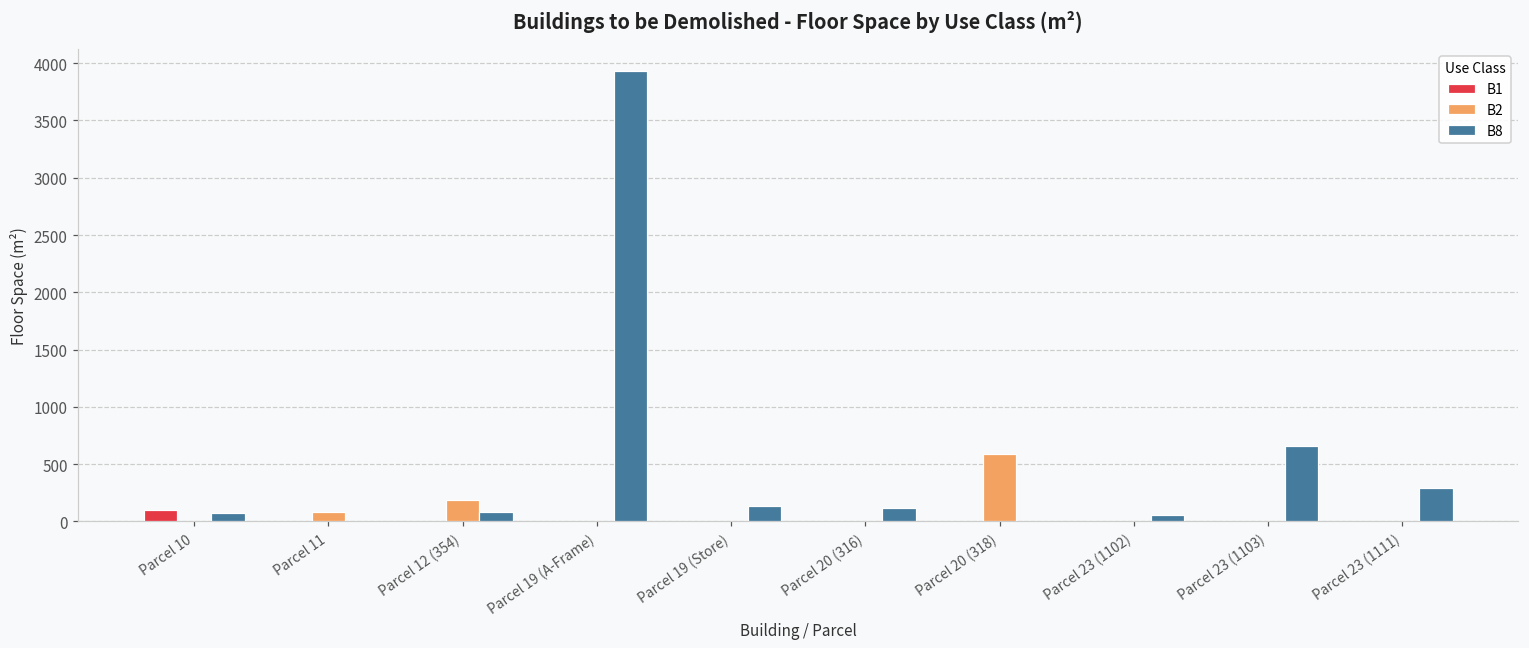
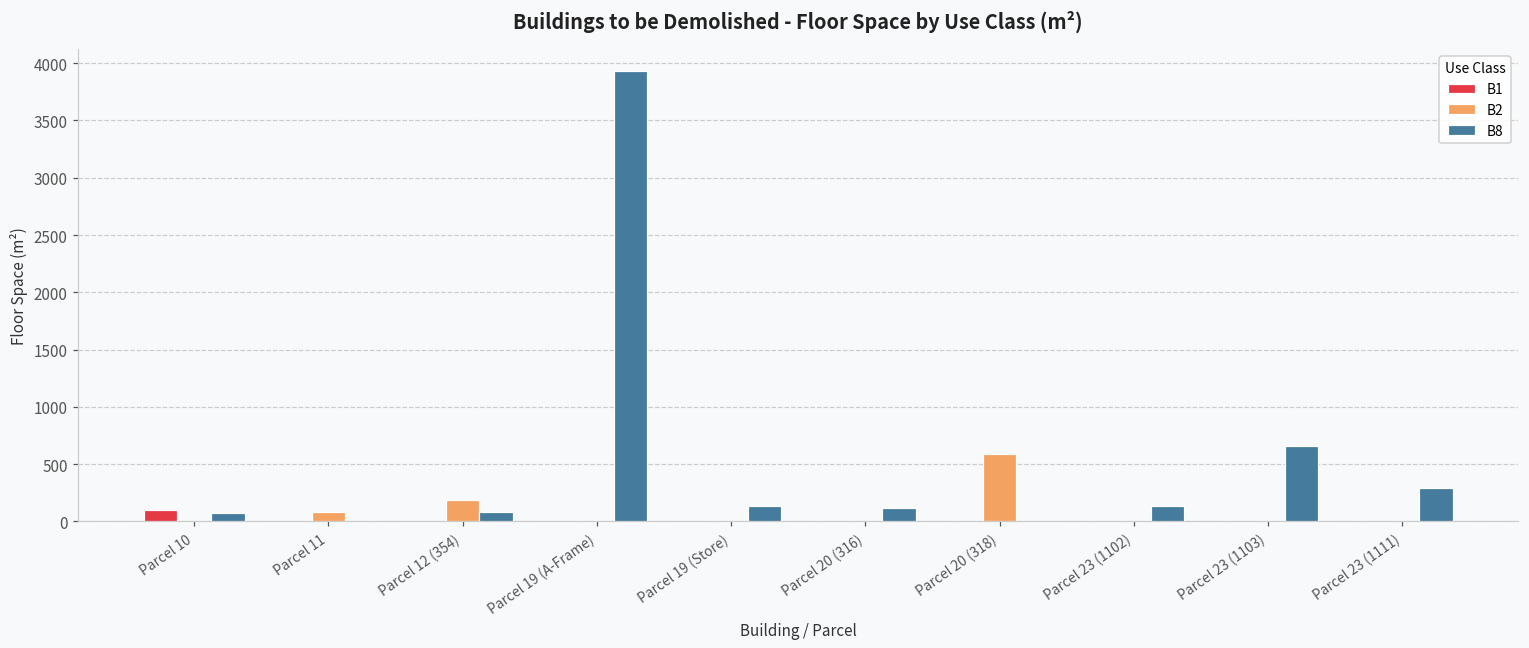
  {
    "B1": {
      "Parcel 10": 100,
      "Parcel 11": 0,
      "Parcel 12 (354)": 0,
      "Parcel 19 (A-Frame)": 0,
      "Parcel 19 (Store)": 0,
      "Parcel 20 (316)": 0,
      "Parcel 20 (318)": 0,
      "Parcel 23 (1102)": 0,
      "Parcel 23 (1103)": 0,
      "Parcel 23 (1111)": 0
    },
    "B2": {
      "Parcel 10": 0,
      "Parcel 11": 90,
      "Parcel 12 (354)": 180,
      "Parcel 19 (A-Frame)": 0,
      "Parcel 19 (Store)": 0,
      "Parcel 20 (316)": 0,
      "Parcel 20 (318)": 590,
      "Parcel 23 (1102)": 0,
      "Parcel 23 (1103)": 0,
      "Parcel 23 (1111)": 0
    },
    "B8": {
      "Parcel 10": 70,
      "Parcel 11": 0,
      "Parcel 12 (354)": 80,
      "Parcel 19 (A-Frame)": 3930,
      "Parcel 19 (Store)": 140,
      "Parcel 20 (316)": 110,
      "Parcel 20 (318)": 0,
-     "Parcel 23 (1102)": 60,
+     "Parcel 23 (1102)": 140,
      "Parcel 23 (1103)": 660,
      "Parcel 23 (1111)": 290
    }
  }
